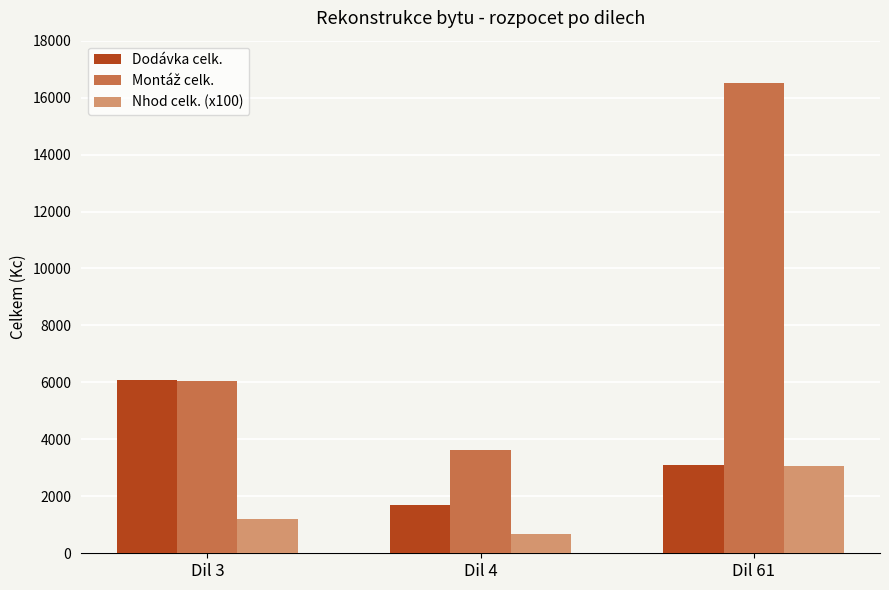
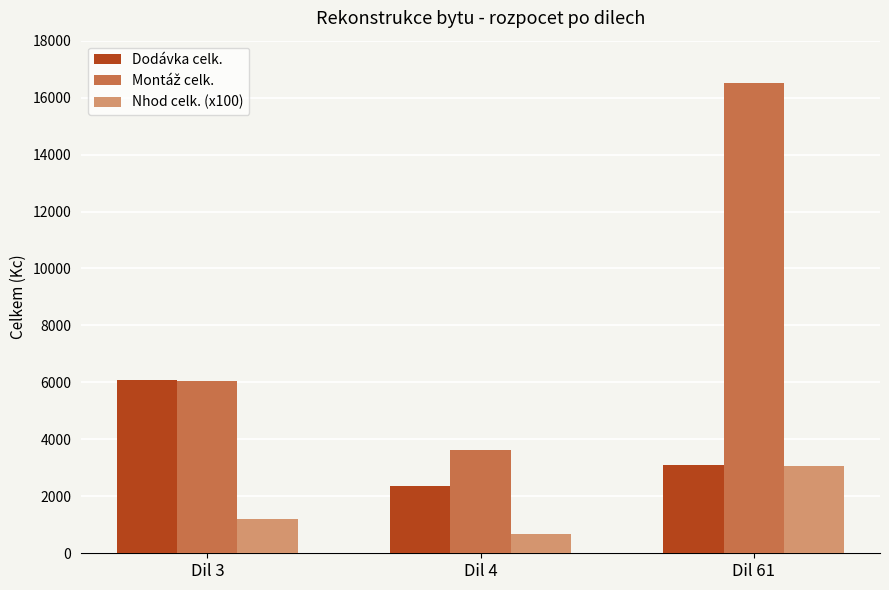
  {
    "Dodávka celk.": {
      "Dil 3": 6100,
-     "Dil 4": 1700,
+     "Dil 4": 2400,
      "Dil 61": 3100
    }
  }
